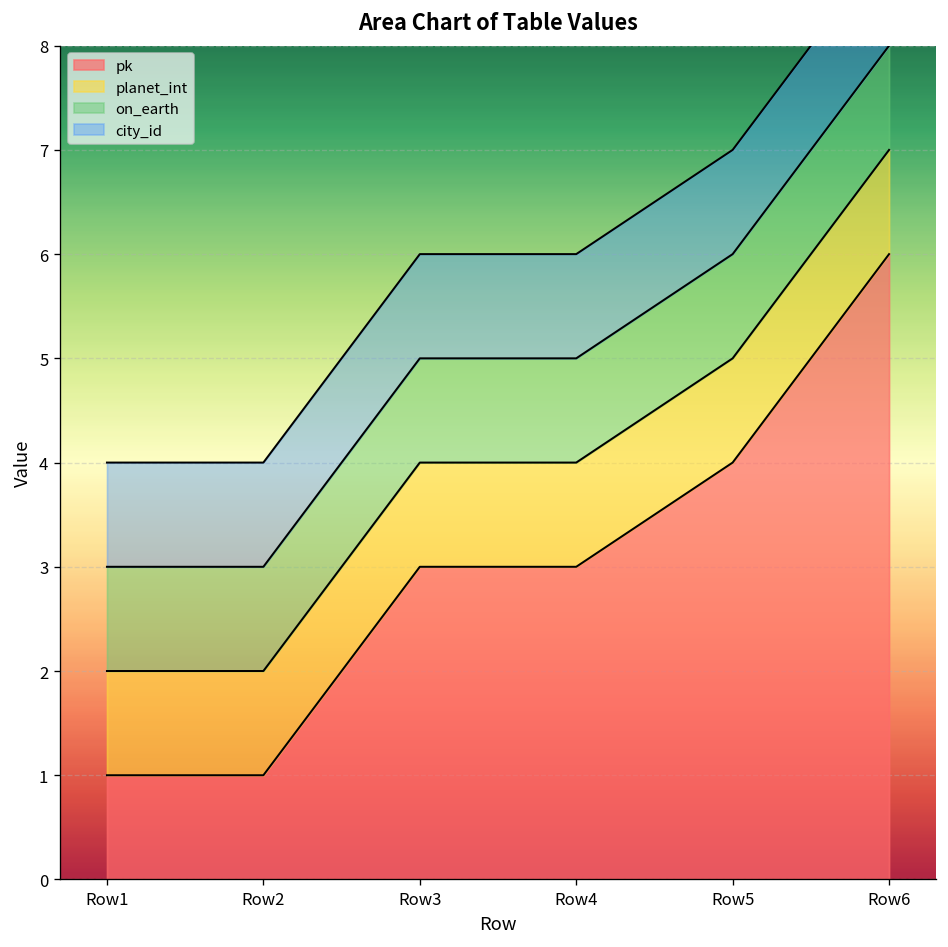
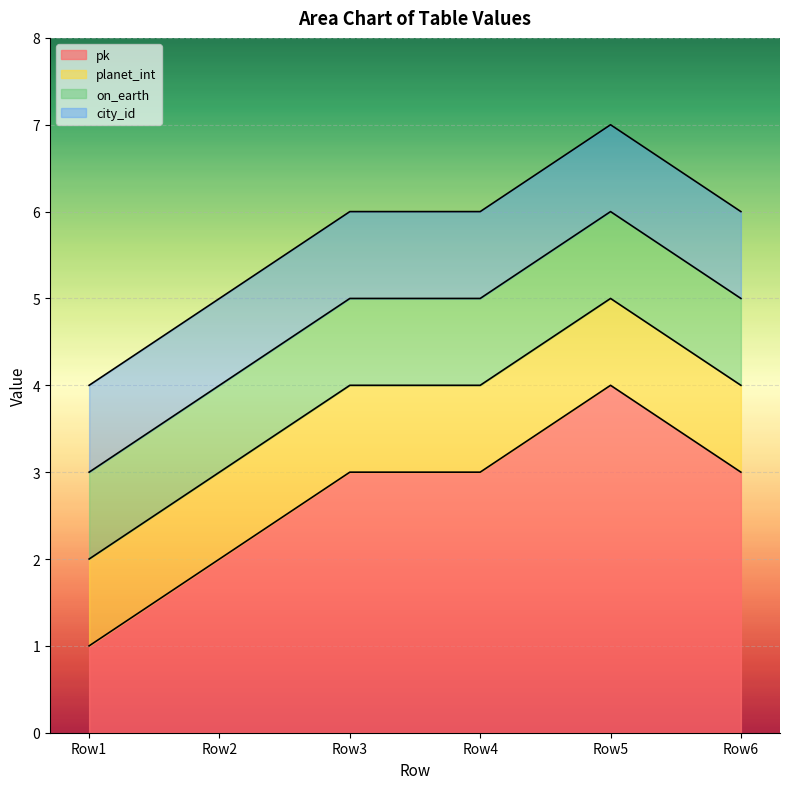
  {
    "pk": {
      "Row1": 1,
-     "Row2": 1,
+     "Row2": 2,
      "Row3": 3,
      "Row4": 3,
      "Row5": 4,
-     "Row6": 6
+     "Row6": 3
    },
    "planet_int": {
      "Row1": 1,
      "Row2": 1,
      "Row3": 1,
      "Row4": 1,
      "Row5": 1,
      "Row6": 1
    },
    "on_earth": {
      "Row1": 1,
      "Row2": 1,
      "Row3": 1,
      "Row4": 1,
      "Row5": 1,
      "Row6": 1
    },
    "city_id": {
      "Row1": 1,
      "Row2": 1,
      "Row3": 1,
      "Row4": 1,
      "Row5": 1
    }
  }
